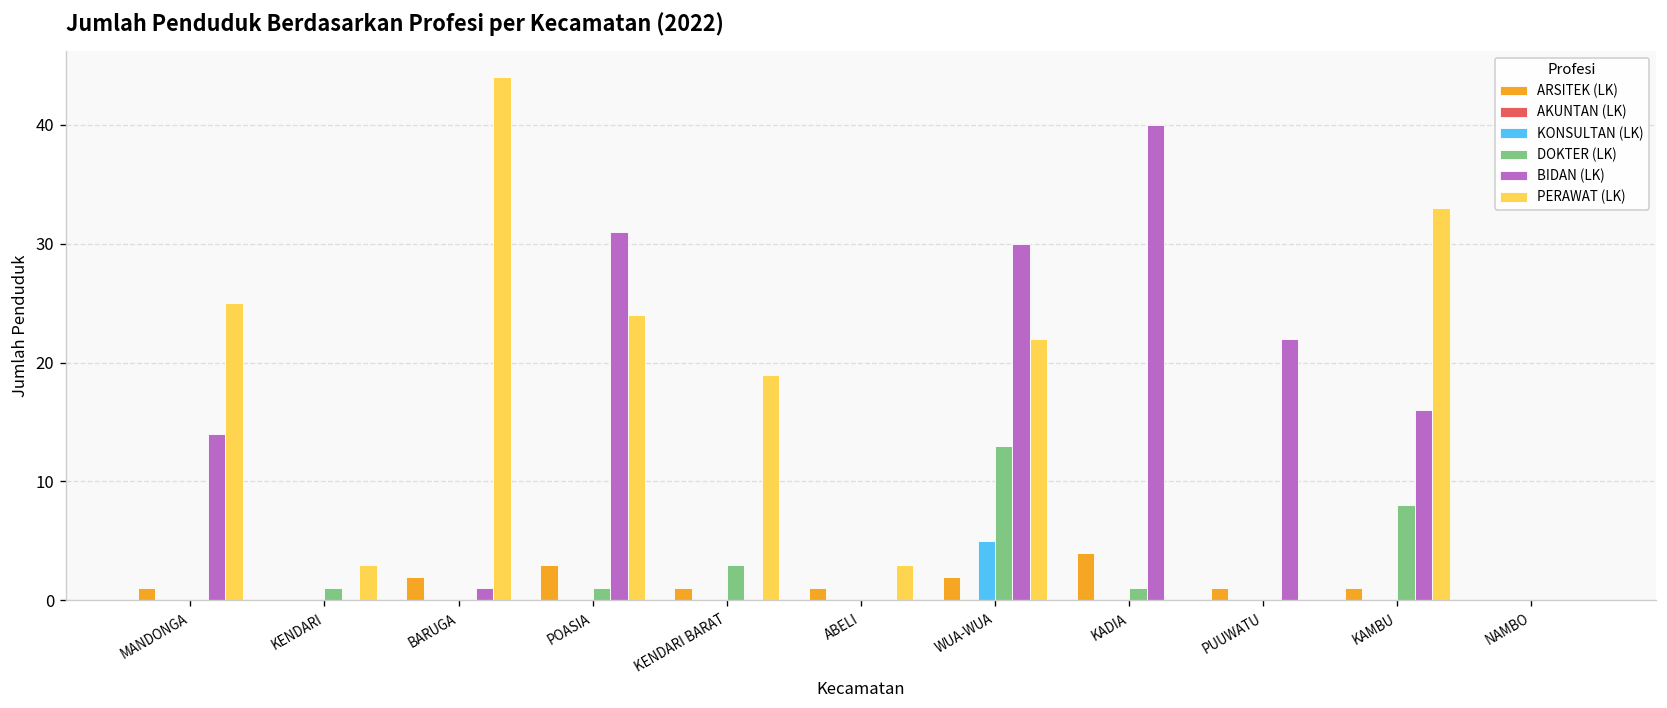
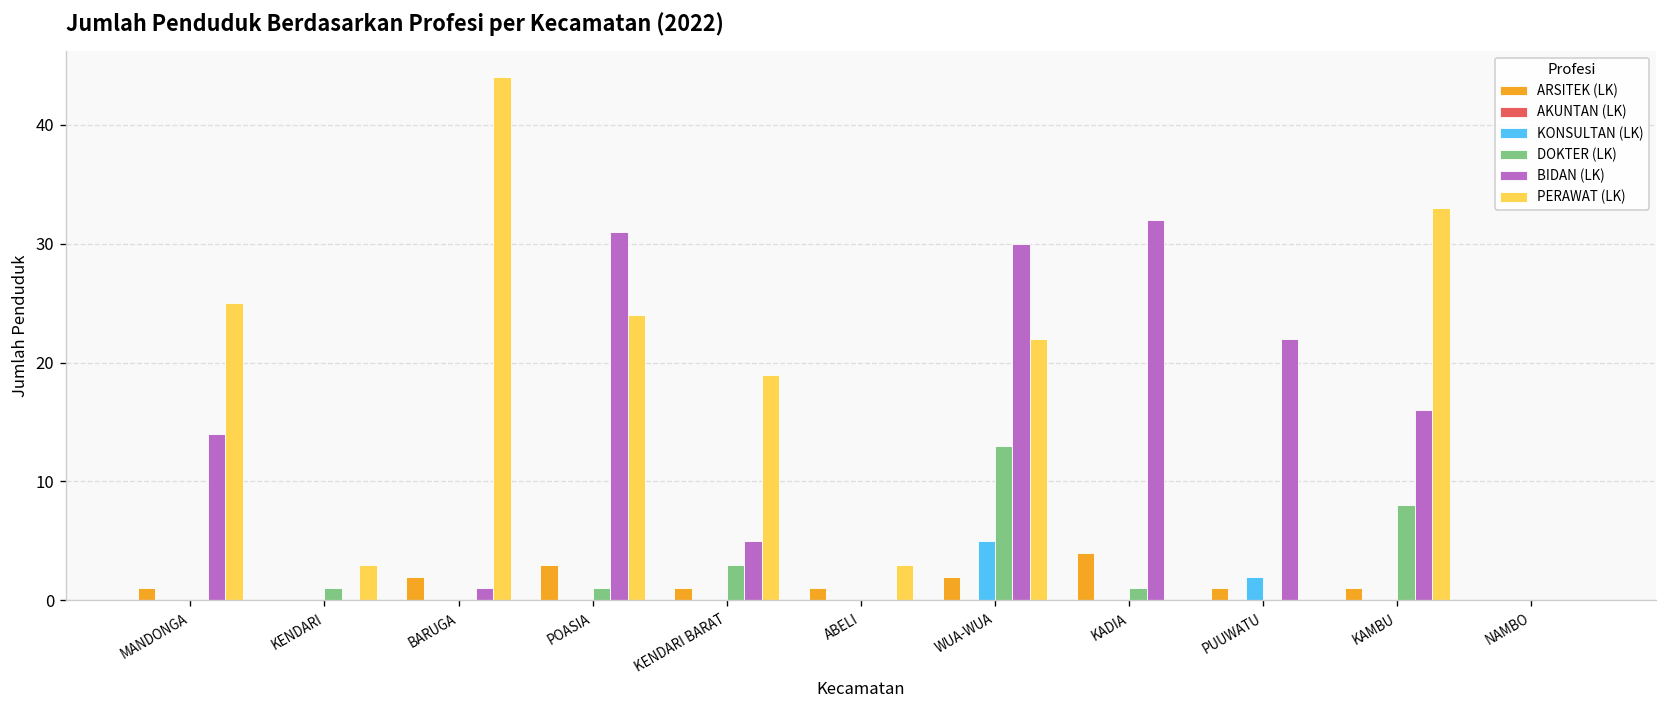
  {
    "ARSITEK (LK)": {
      "MANDONGA": 1,
      "KENDARI": 0,
      "BARUGA": 2,
      "POASIA": 3,
      "KENDARI BARAT": 1,
      "ABELI": 1,
      "WUA-WUA": 2,
      "KADIA": 4,
      "PUUWATU": 1,
      "KAMBU": 1,
      "NAMBO": 0
    },
    "AKUNTAN (LK)": {
      "MANDONGA": 0,
      "KENDARI": 0,
      "BARUGA": 0,
      "POASIA": 0,
      "KENDARI BARAT": 0,
      "ABELI": 0,
      "WUA-WUA": 0,
      "KADIA": 0,
      "PUUWATU": 0,
      "KAMBU": 0,
      "NAMBO": 0
    },
    "KONSULTAN (LK)": {
      "MANDONGA": 0,
      "KENDARI": 0,
      "BARUGA": 0,
      "POASIA": 0,
      "KENDARI BARAT": 0,
      "ABELI": 0,
      "WUA-WUA": 5,
      "KADIA": 0,
-     "PUUWATU": 0,
+     "PUUWATU": 2,
      "KAMBU": 0,
      "NAMBO": 0
    },
    "DOKTER (LK)": {
      "MANDONGA": 0,
      "KENDARI": 1,
      "BARUGA": 0,
      "POASIA": 1,
      "KENDARI BARAT": 3,
      "ABELI": 0,
      "WUA-WUA": 13,
      "KADIA": 1,
      "PUUWATU": 0,
      "KAMBU": 8,
      "NAMBO": 0
    },
    "BIDAN (LK)": {
      "MANDONGA": 14,
      "KENDARI": 0,
      "BARUGA": 1,
      "POASIA": 31,
-     "KENDARI BARAT": 0,
+     "KENDARI BARAT": 5,
      "ABELI": 0,
      "WUA-WUA": 30,
-     "KADIA": 40,
+     "KADIA": 32,
      "PUUWATU": 22,
      "KAMBU": 16,
      "NAMBO": 0
    },
    "PERAWAT (LK)": {
      "MANDONGA": 25,
      "KENDARI": 3,
      "BARUGA": 44,
      "POASIA": 24,
      "KENDARI BARAT": 19,
      "ABELI": 3,
      "WUA-WUA": 22,
      "KADIA": 0,
      "PUUWATU": 0,
      "KAMBU": 33,
      "NAMBO": 0
    }
  }
